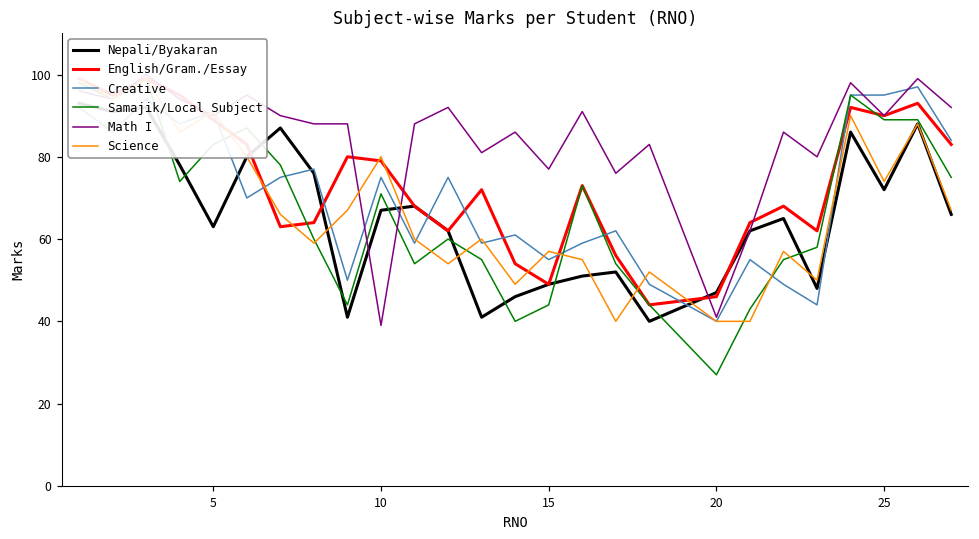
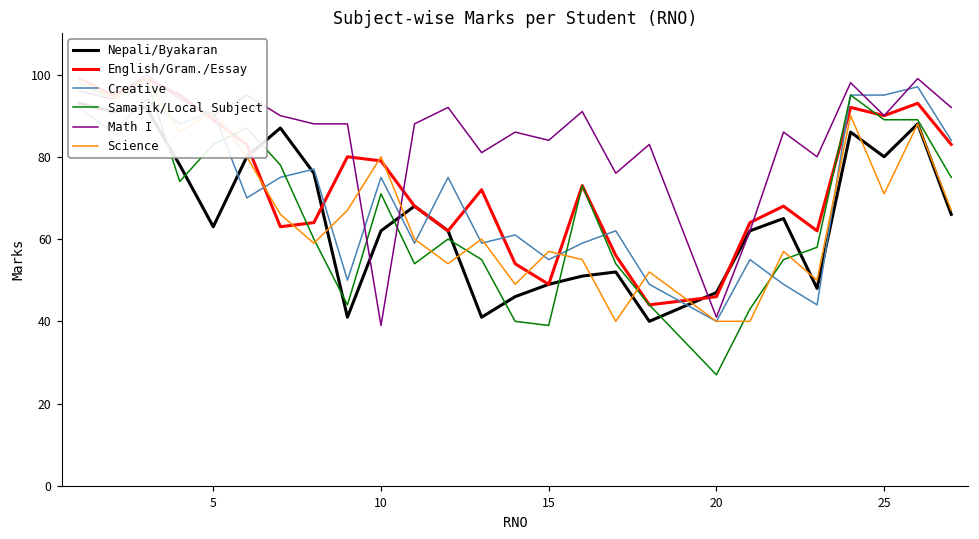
  {
    "Nepali/Byakaran": {
      "5": 63,
-     "10": 67,
+     "10": 62,
      "20": 47,
-     "25": 72
+     "25": 80
    },
    "English/Gram./Essay": {
      "10": 79,
      "20": 46
    },
    "Creative": {
      "10": 75,
      "15": 55,
      "25": 95
    },
    "Samajik/Local Subject": {
      "10": 71,
-     "15": 44,
+     "15": 39,
      "20": 27,
      "25": 89
    },
    "Math I": {
      "10": 39,
-     "15": 77,
+     "15": 84,
      "20": 41
    },
    "Science": {
      "10": 80,
      "15": 57,
-     "25": 74
+     "25": 71
    }
  }
